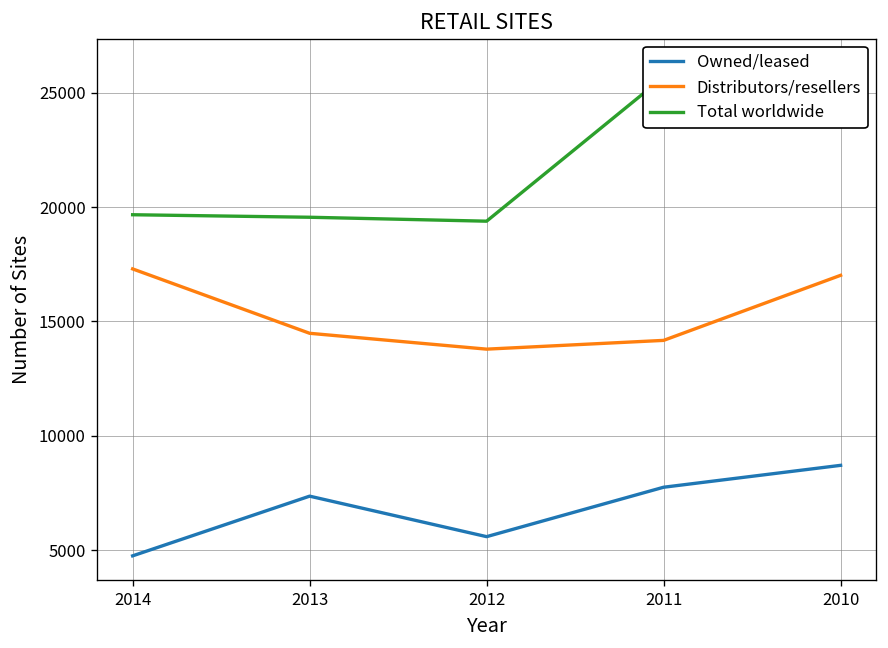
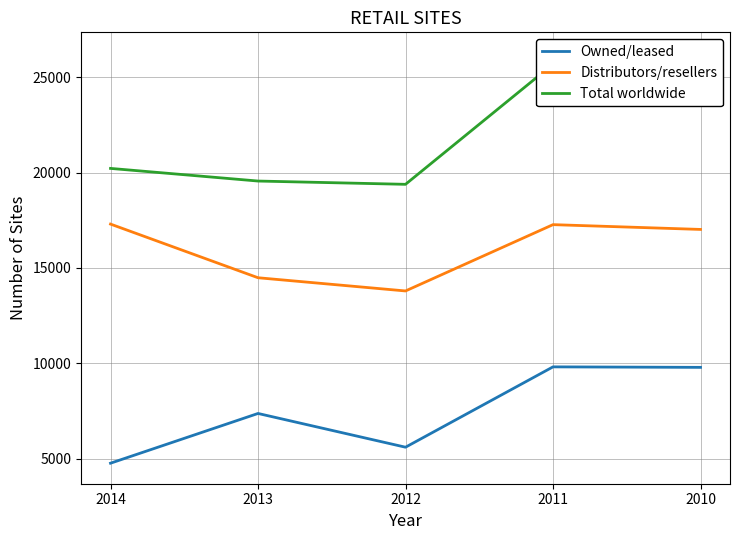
  {
    "Owned/leased": {
      "2014": 4800,
      "2013": 7400,
      "2012": 5600,
-     "2011": 7800,
-     "2010": 8700
+     "2011": 9800,
+     "2010": 9800
    },
    "Distributors/resellers": {
      "2014": 17300,
      "2013": 14500,
      "2012": 13800,
-     "2011": 14200,
+     "2011": 17300,
      "2010": 17000
    },
    "Total worldwide": {
-     "2014": 19700,
+     "2014": 20200,
      "2013": 19600,
      "2012": 19400
    }
  }
